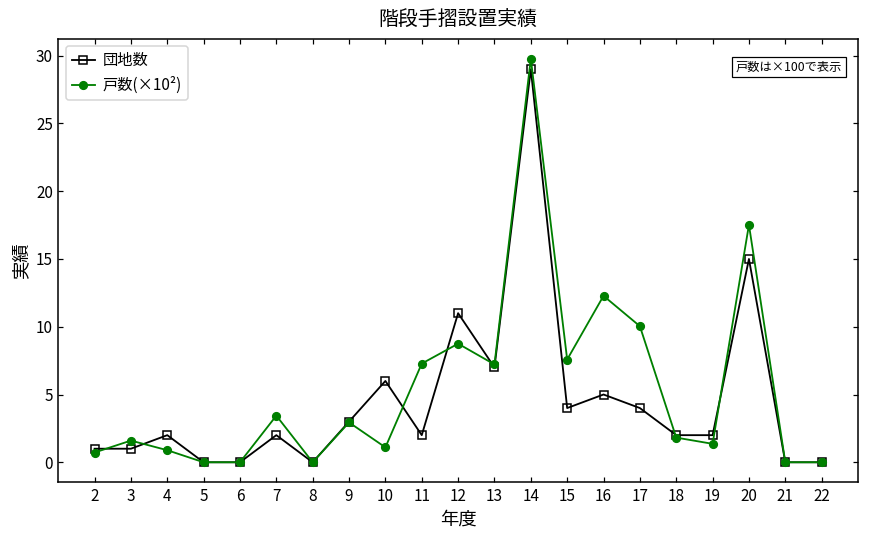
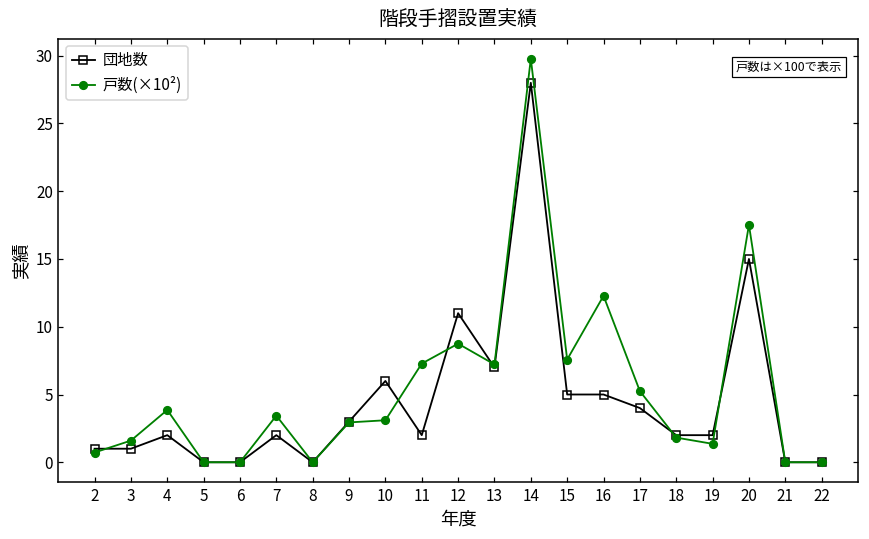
  {
    "団地数": {
      "2": 1,
      "3": 1,
      "4": 2,
      "7": 2,
      "10": 6,
      "11": 2,
      "12": 11,
      "13": 7,
-     "14": 29,
-     "15": 4,
+     "14": 28,
+     "15": 5,
      "16": 5,
      "17": 4,
      "19": 2,
      "20": 15
    },
    "戸数(×10²)": {
      "2": 0.7,
      "3": 1.6,
-     "4": 0.9,
+     "4": 3.9,
      "7": 3.4,
-     "10": 1.1,
+     "10": 3.1,
      "11": 7.3,
      "12": 8.8,
      "13": 7.2,
      "14": 29.8,
      "15": 7.6,
      "16": 12.3,
-     "17": 10.0,
+     "17": 5.3,
      "19": 1.4,
      "20": 17.5
    }
  }
